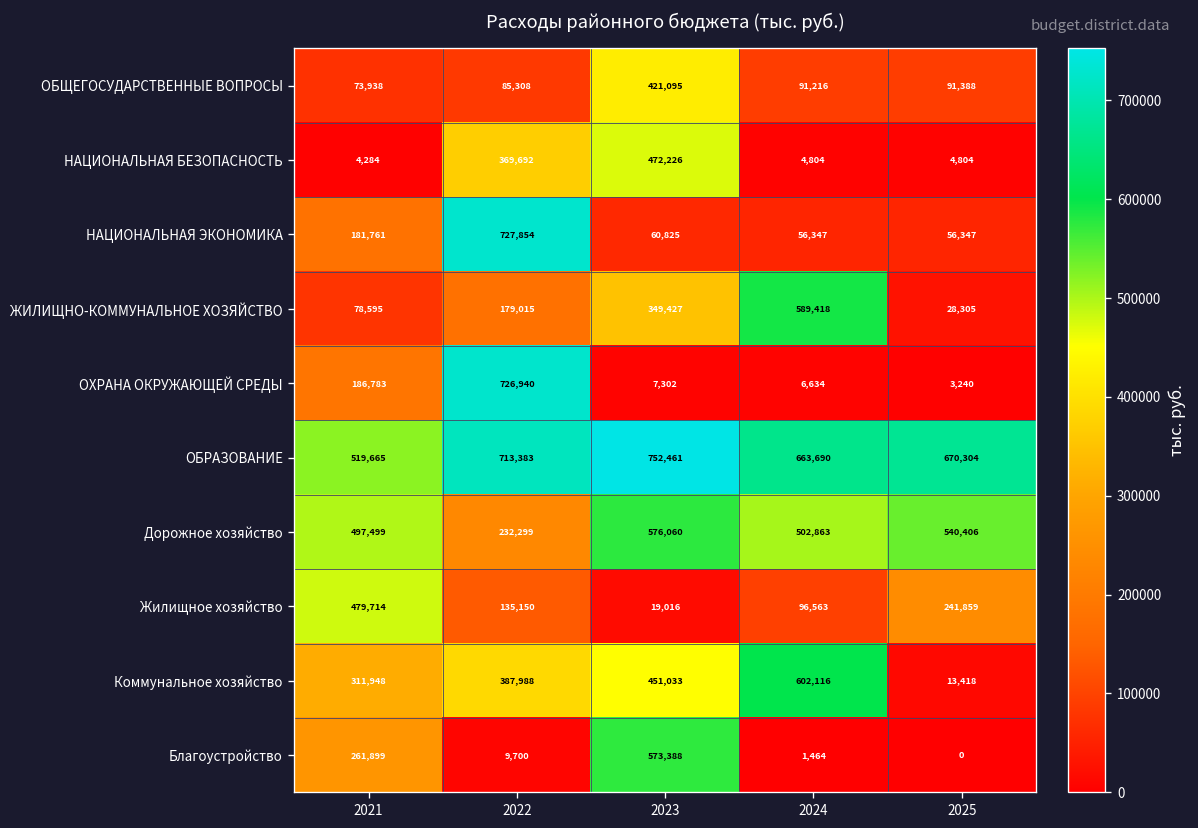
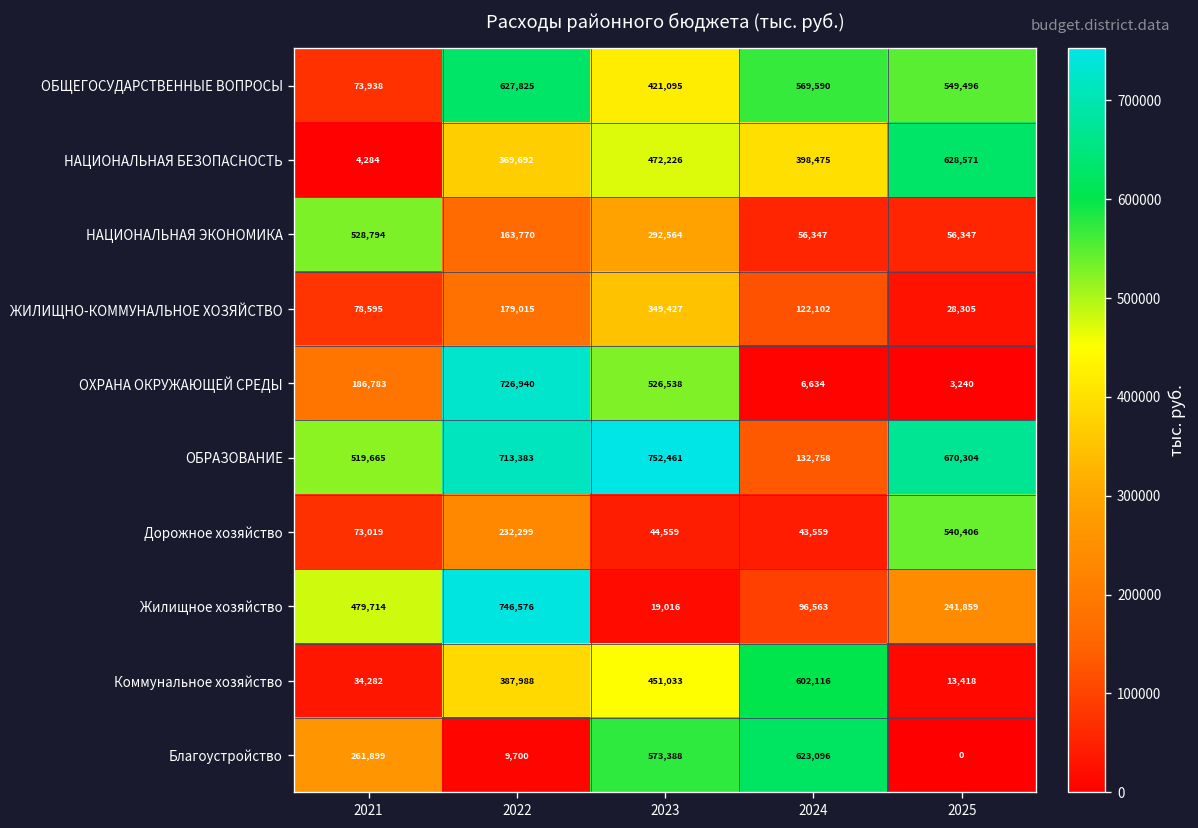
  {
    "ОБЩЕГОСУДАРСТВЕННЫЕ ВОПРОСЫ": {
      "2021": "73,938",
-     "2022": "85,308",
+     "2022": "627,825",
      "2023": "421,095",
-     "2024": "91,216",
-     "2025": "91,388"
+     "2024": "569,590",
+     "2025": "549,496"
    },
    "НАЦИОНАЛЬНАЯ БЕЗОПАСНОСТЬ": {
      "2021": "4,284",
      "2022": "369,692",
      "2023": "472,226",
-     "2024": "4,804",
-     "2025": "4,804"
+     "2024": "398,475",
+     "2025": "628,571"
    },
    "НАЦИОНАЛЬНАЯ ЭКОНОМИКА": {
-     "2021": "181,761",
-     "2022": "727,854",
-     "2023": "60,825",
+     "2021": "528,794",
+     "2022": "163,770",
+     "2023": "292,564",
      "2024": "56,347",
      "2025": "56,347"
    },
    "ЖИЛИЩНО-КОММУНАЛЬНОЕ ХОЗЯЙСТВО": {
      "2021": "78,595",
      "2022": "179,015",
      "2023": "349,427",
-     "2024": "589,418",
+     "2024": "122,102",
      "2025": "28,305"
    },
    "ОХРАНА ОКРУЖАЮЩЕЙ СРЕДЫ": {
      "2021": "186,783",
      "2022": "726,940",
-     "2023": "7,302",
+     "2023": "526,538",
      "2024": "6,634",
      "2025": "3,240"
    },
    "ОБРАЗОВАНИЕ": {
      "2021": "519,665",
      "2022": "713,383",
      "2023": "752,461",
-     "2024": "663,690",
+     "2024": "132,758",
      "2025": "670,304"
    },
    "Дорожное хозяйство": {
-     "2021": "497,499",
+     "2021": "73,019",
      "2022": "232,299",
-     "2023": "576,060",
-     "2024": "502,863",
+     "2023": "44,559",
+     "2024": "43,559",
      "2025": "540,406"
    },
    "Жилищное хозяйство": {
      "2021": "479,714",
-     "2022": "135,150",
+     "2022": "746,576",
      "2023": "19,016",
      "2024": "96,563",
      "2025": "241,859"
    },
    "Коммунальное хозяйство": {
-     "2021": "311,948",
+     "2021": "34,282",
      "2022": "387,988",
      "2023": "451,033",
      "2024": "602,116",
      "2025": "13,418"
    },
    "Благоустройство": {
      "2021": "261,899",
      "2022": "9,700",
      "2023": "573,388",
-     "2024": "1,464",
+     "2024": "623,096",
      "2025": "0"
    }
  }
